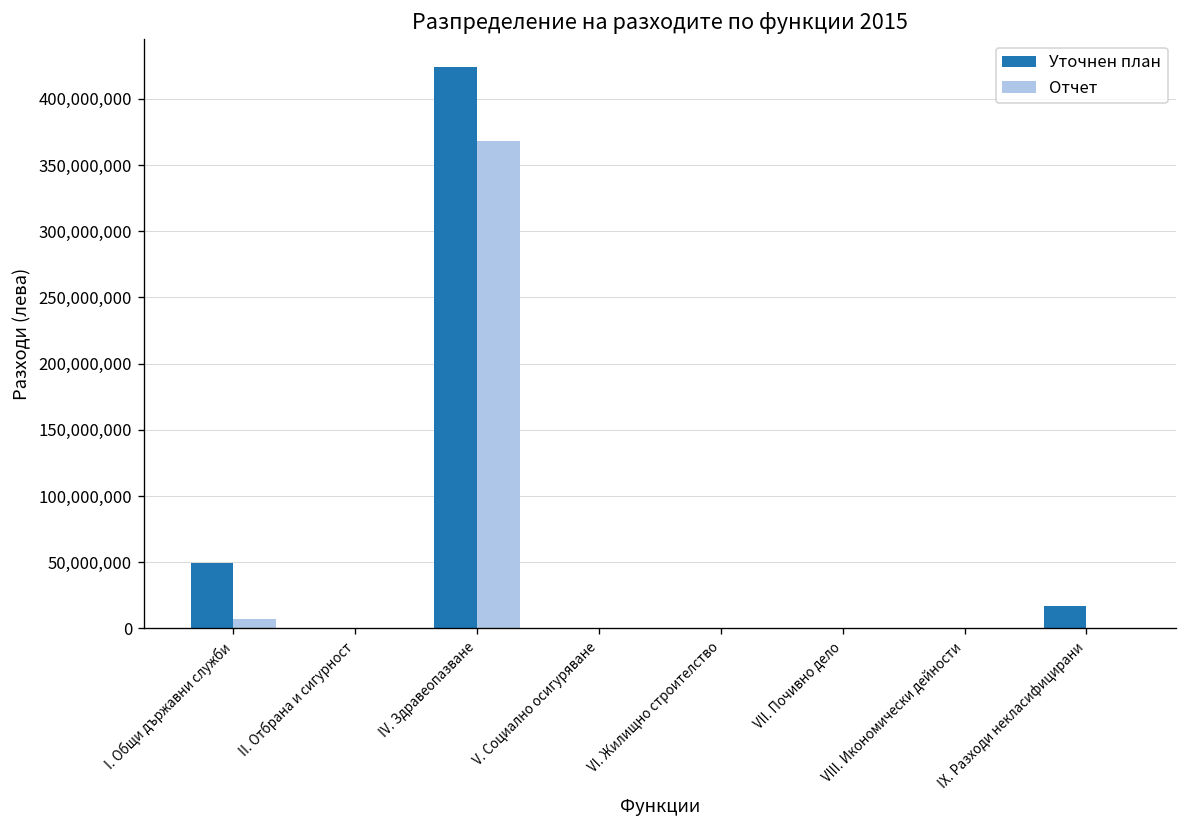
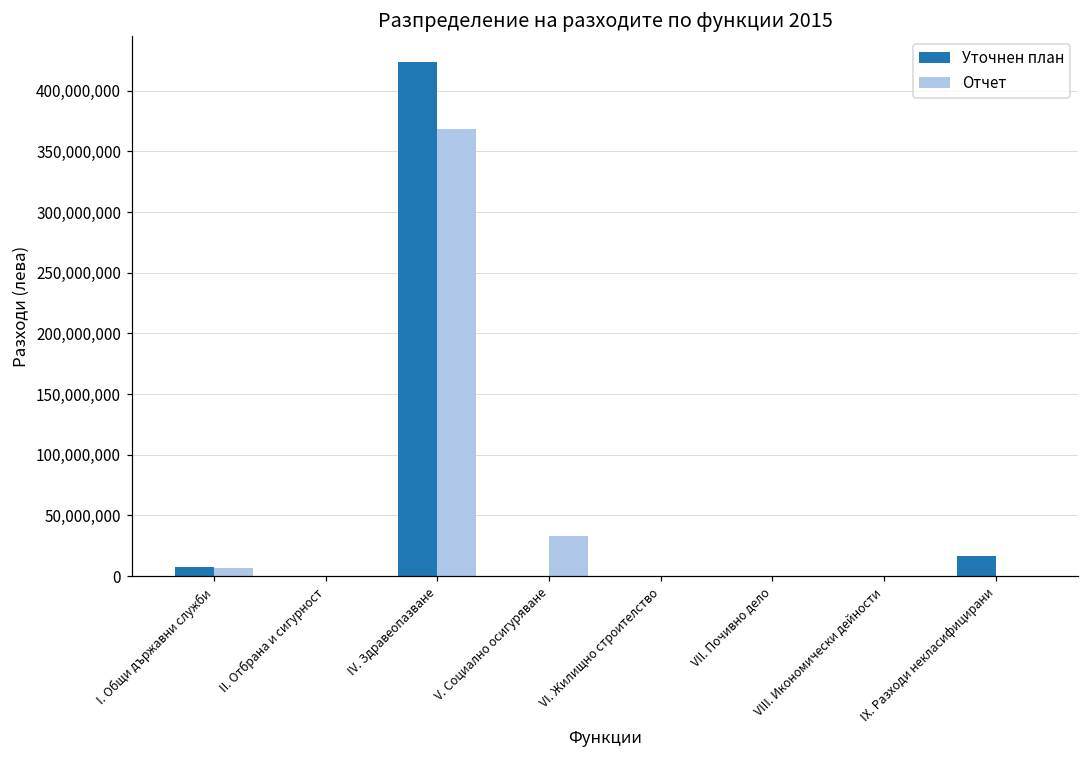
  {
    "Уточнен план": {
-     "I. Общи държавни служби": "49,000,000",
+     "I. Общи държавни служби": "7,000,000",
      "IV. Здравеопазване": "424,000,000",
      "VI. Жилищно строителство": "0",
      "VII. Почивно дело": "0",
      "VIII. Икономически дейности": "0",
      "IX. Разходи некласифицирани": "17,000,000"
    },
    "Отчет": {
      "I. Общи държавни служби": "7,000,000",
      "IV. Здравеопазване": "368,000,000",
-     "V. Социално осигуряване": "0",
+     "V. Социално осигуряване": "33,000,000",
      "VI. Жилищно строителство": "0",
      "VII. Почивно дело": "0",
      "VIII. Икономически дейности": "0"
    }
  }
